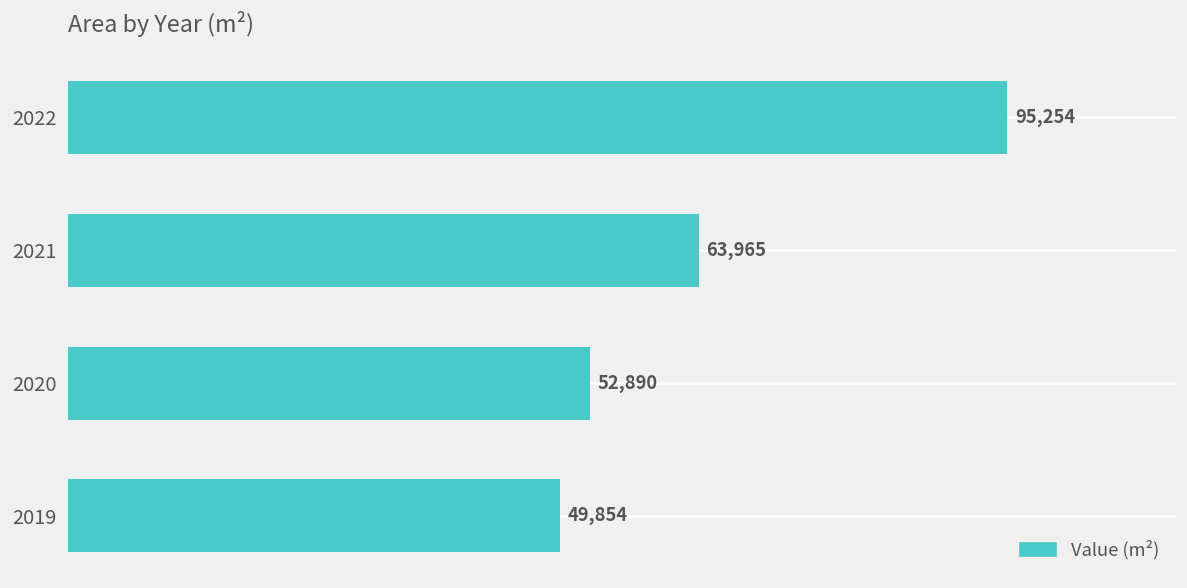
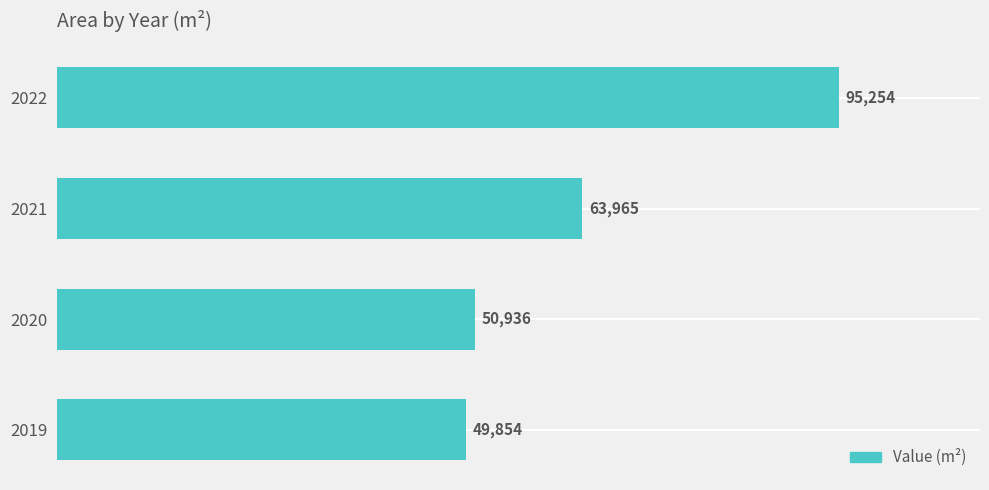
  {
    "2022": "95,254",
    "2021": "63,965",
-   "2020": "52,890",
+   "2020": "50,936",
    "2019": "49,854"
  }
